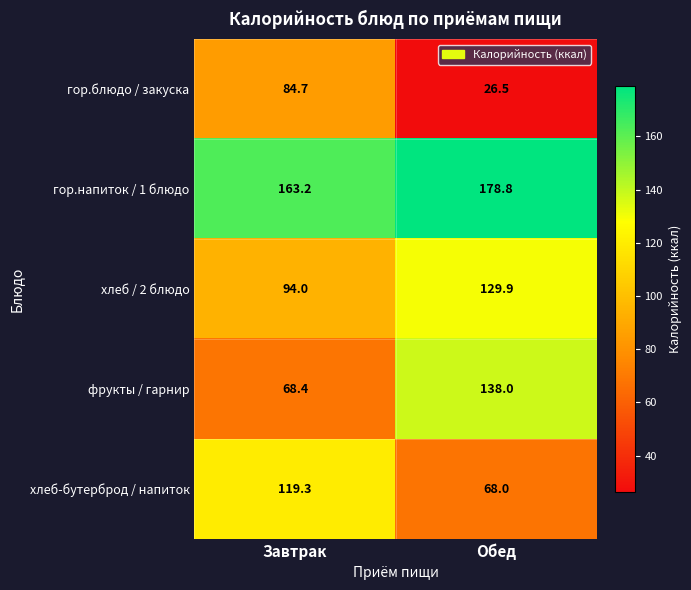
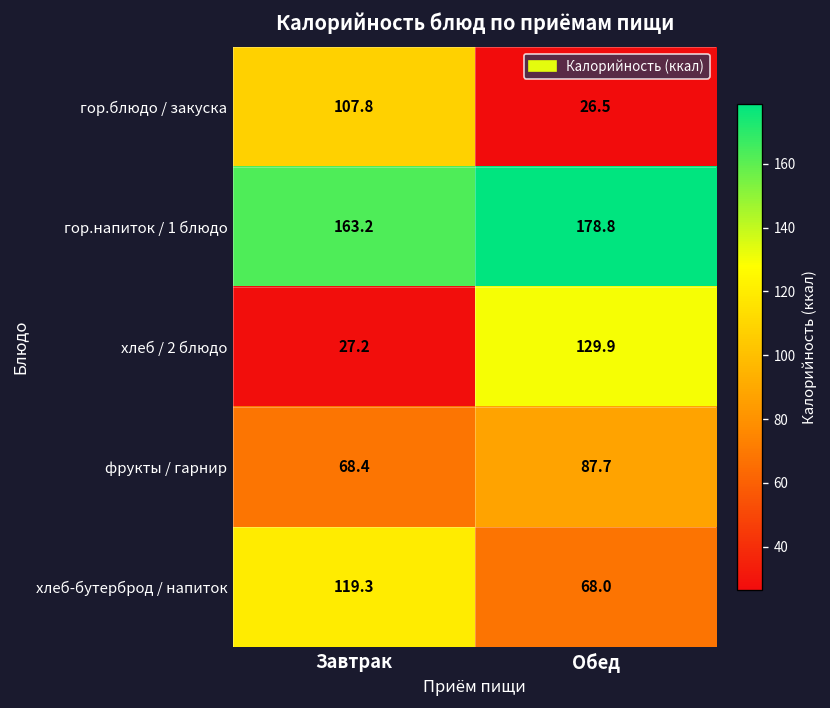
  {
    "гор.блюдо / закуска": {
-     "Завтрак": 84.7,
+     "Завтрак": 107.8,
      "Обед": 26.5
    },
    "гор.напиток / 1 блюдо": {
      "Завтрак": 163.2,
      "Обед": 178.8
    },
    "хлеб / 2 блюдо": {
-     "Завтрак": 94.0,
+     "Завтрак": 27.2,
      "Обед": 129.9
    },
    "фрукты / гарнир": {
      "Завтрак": 68.4,
-     "Обед": 138.0
+     "Обед": 87.7
    },
    "хлеб-бутерброд / напиток": {
      "Завтрак": 119.3,
      "Обед": 68.0
    }
  }
